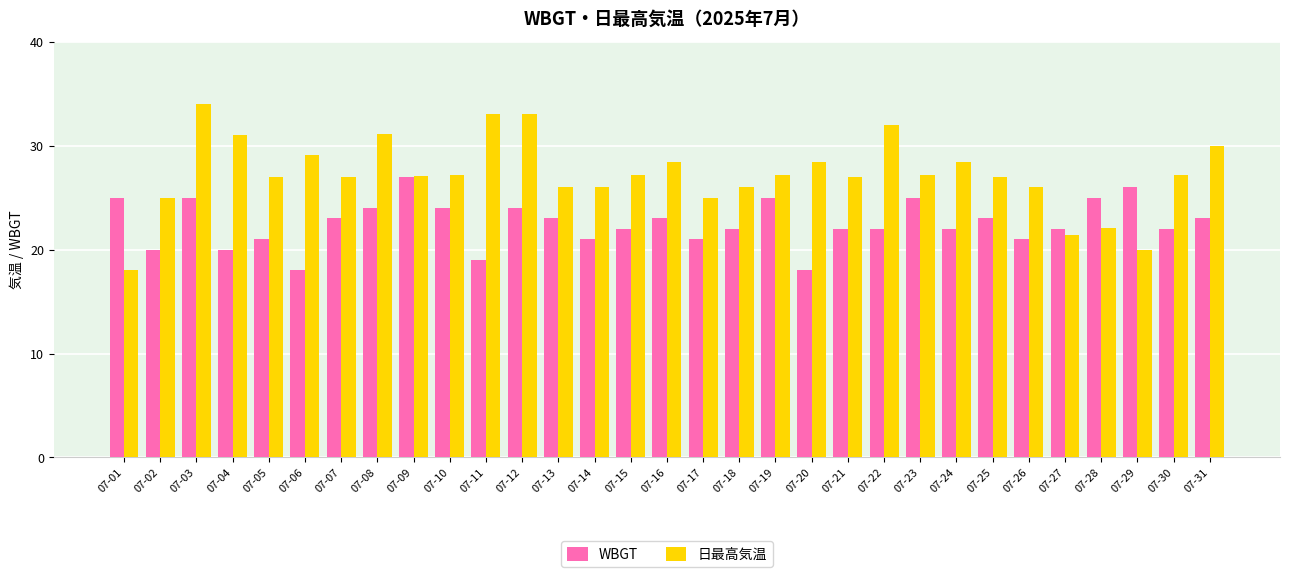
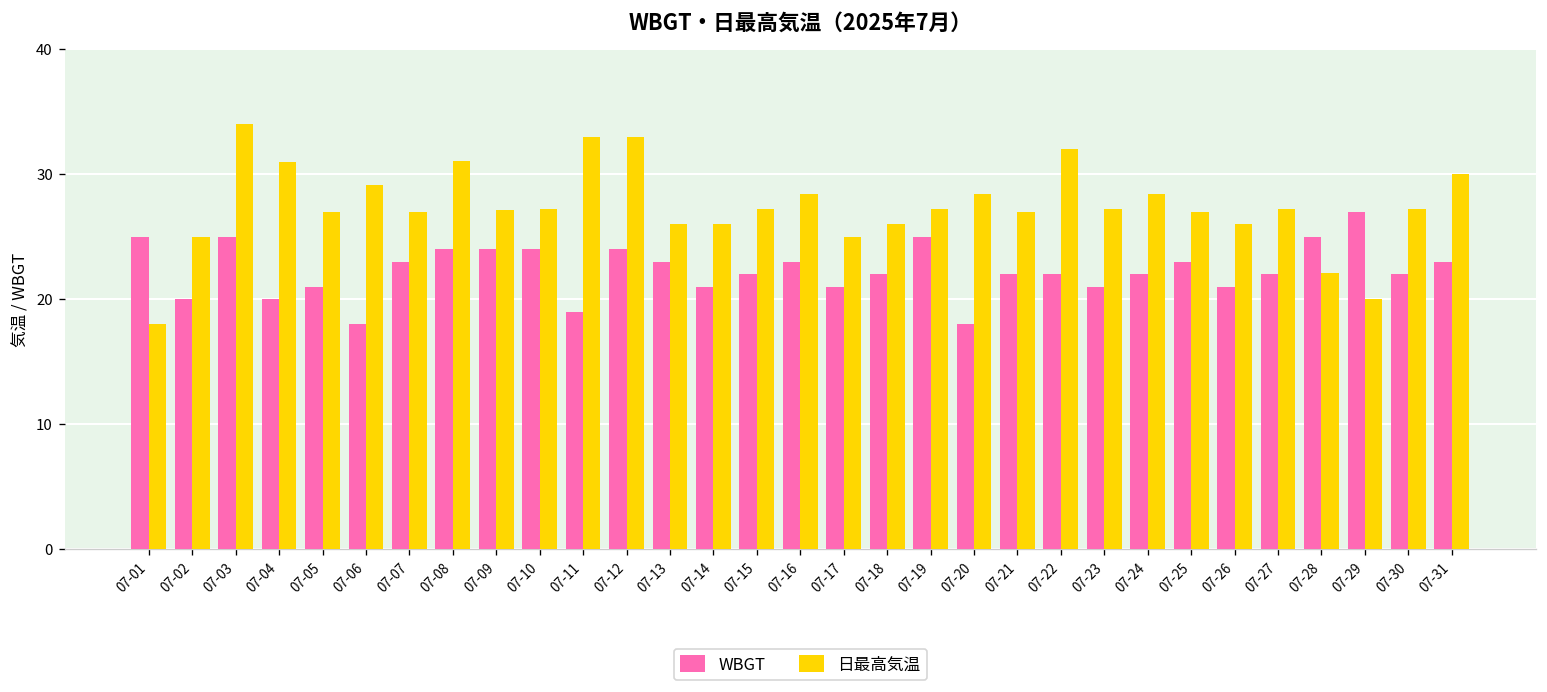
  {
    "WBGT": {
      "07-01": 25,
      "07-02": 20,
      "07-03": 25,
      "07-04": 20,
      "07-05": 21,
      "07-06": 18,
      "07-07": 23,
      "07-08": 24,
-     "07-09": 27,
+     "07-09": 24,
      "07-10": 24,
      "07-11": 19,
      "07-12": 24,
      "07-13": 23,
      "07-14": 21,
      "07-15": 22,
      "07-16": 23,
      "07-17": 21,
      "07-18": 22,
      "07-19": 25,
      "07-20": 18,
      "07-21": 22,
      "07-22": 22,
-     "07-23": 25,
+     "07-23": 21,
      "07-24": 22,
      "07-25": 23,
      "07-26": 21,
      "07-27": 22,
      "07-28": 25,
-     "07-29": 26,
+     "07-29": 27,
      "07-30": 22,
      "07-31": 23
    },
    "日最高気温": {
      "07-01": 18.0,
      "07-02": 25.0,
      "07-03": 34.0,
      "07-04": 31.0,
      "07-05": 27.0,
      "07-06": 29.1,
      "07-07": 27.0,
      "07-08": 31.1,
      "07-09": 27.1,
      "07-10": 27.2,
      "07-11": 33.0,
      "07-12": 33.0,
      "07-13": 26.0,
      "07-14": 26.0,
      "07-15": 27.2,
      "07-16": 28.4,
      "07-17": 25.0,
      "07-18": 26.0,
      "07-19": 27.2,
      "07-20": 28.4,
      "07-21": 27.0,
      "07-22": 32.0,
      "07-23": 27.2,
      "07-24": 28.4,
      "07-25": 27.0,
      "07-26": 26.0,
-     "07-27": 21.4,
+     "07-27": 27.2,
      "07-28": 22.1,
      "07-29": 20.0,
      "07-30": 27.2,
      "07-31": 30.0
    }
  }
